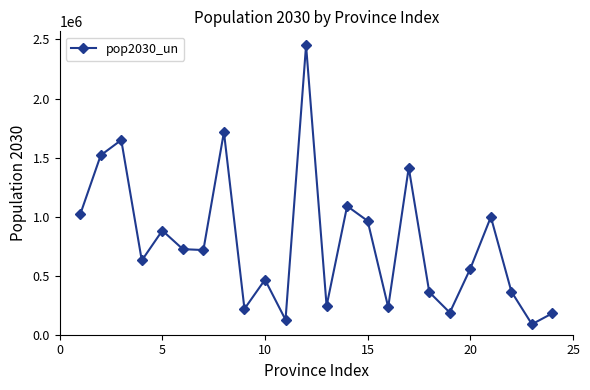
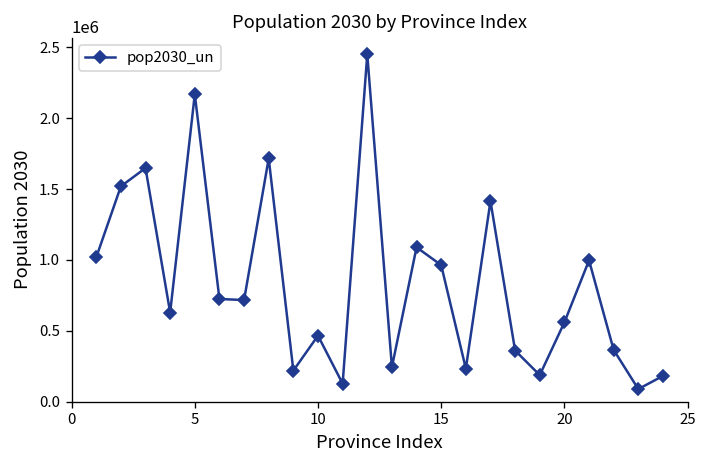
  {
-   "5": 880000,
+   "5": 2170000,
    "10": 470000,
    "15": 960000,
    "20": 560000
  }
